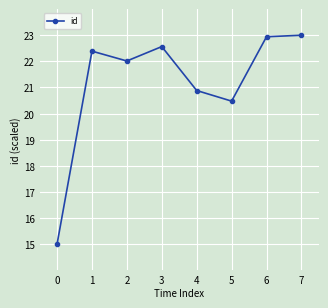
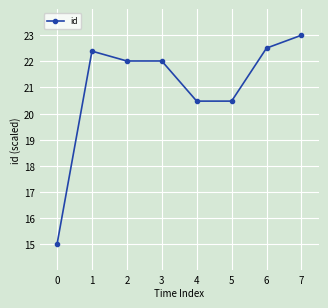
  {
    "0": 15.0,
    "1": 22.4,
    "2": 22.0,
-   "3": 22.6,
-   "4": 20.9,
+   "3": 22.0,
+   "4": 20.5,
    "5": 20.5,
-   "6": 22.9,
+   "6": 22.5,
    "7": 23.0
  }
